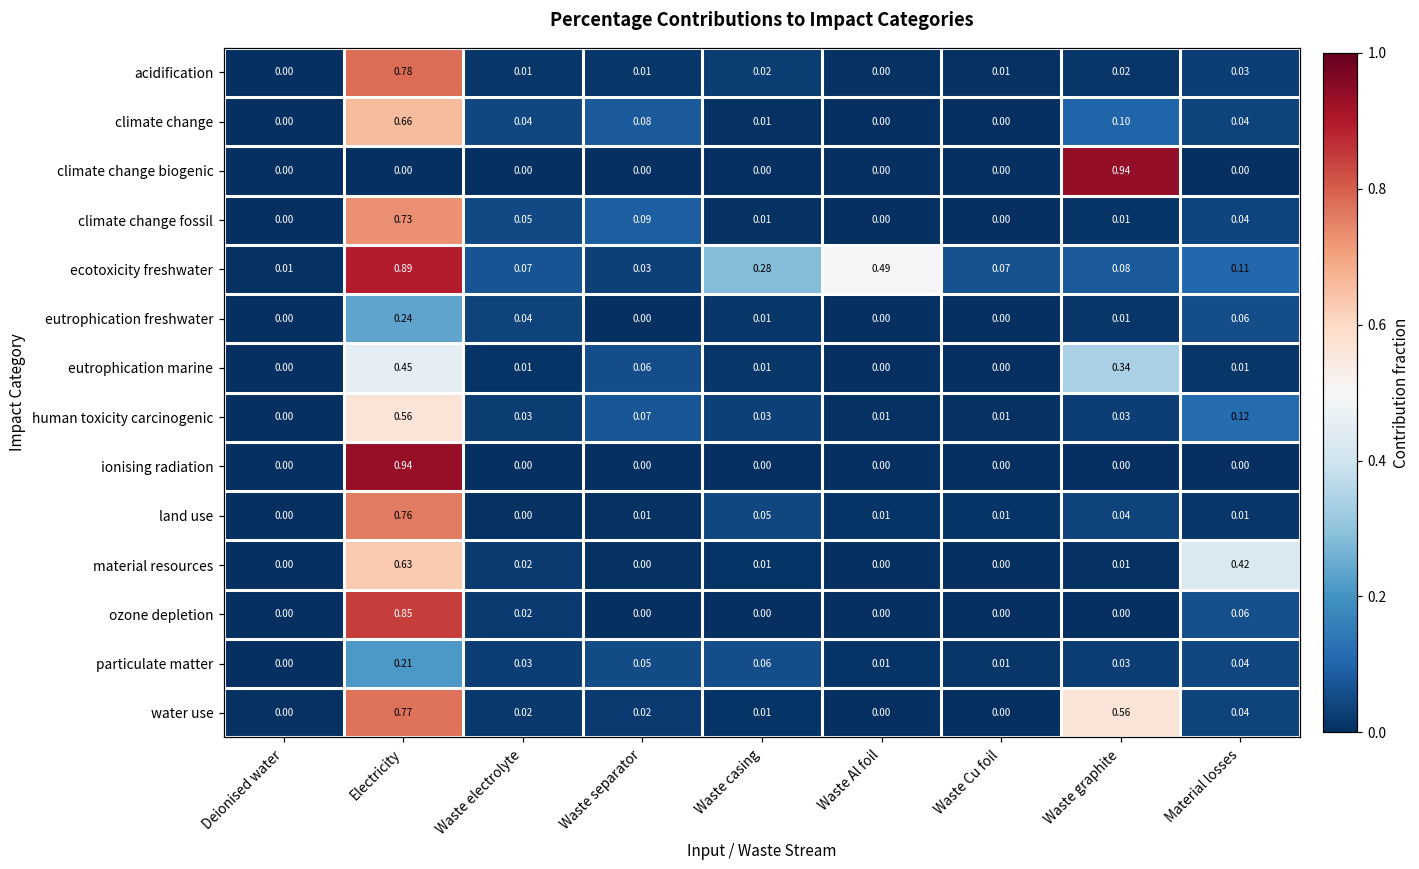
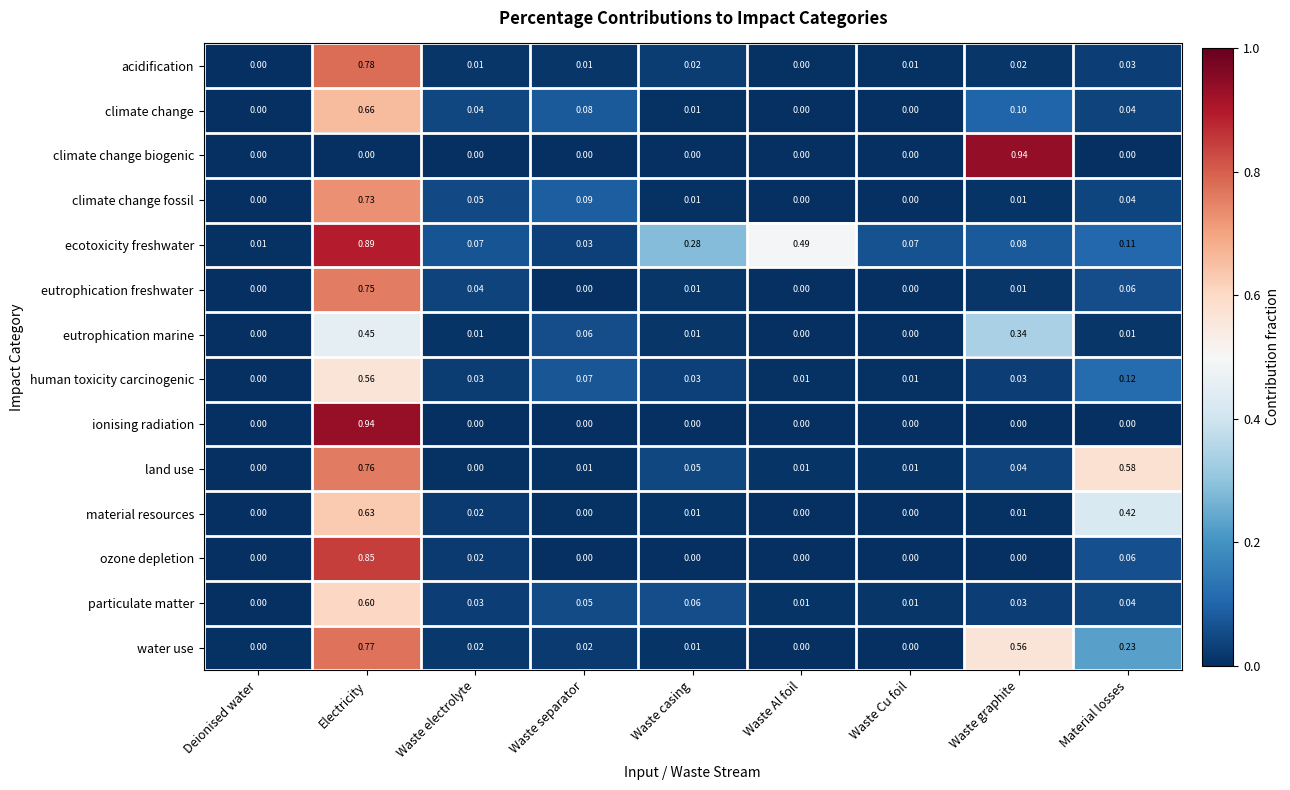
  {
    "acidification": {
      "Deionised water": 0.00,
      "Electricity": 0.78,
      "Waste electrolyte": 0.01,
      "Waste separator": 0.01,
      "Waste casing": 0.02,
      "Waste Al foil": 0.00,
      "Waste Cu foil": 0.01,
      "Waste graphite": 0.02,
      "Material losses": 0.03
    },
    "climate change": {
      "Deionised water": 0.00,
      "Electricity": 0.66,
      "Waste electrolyte": 0.04,
      "Waste separator": 0.08,
      "Waste casing": 0.01,
      "Waste Al foil": 0.00,
      "Waste Cu foil": 0.00,
      "Waste graphite": 0.10,
      "Material losses": 0.04
    },
    "climate change biogenic": {
      "Deionised water": 0.00,
      "Electricity": 0.00,
      "Waste electrolyte": 0.00,
      "Waste separator": 0.00,
      "Waste casing": 0.00,
      "Waste Al foil": 0.00,
      "Waste Cu foil": 0.00,
      "Waste graphite": 0.94,
      "Material losses": 0.00
    },
    "climate change fossil": {
      "Deionised water": 0.00,
      "Electricity": 0.73,
      "Waste electrolyte": 0.05,
      "Waste separator": 0.09,
      "Waste casing": 0.01,
      "Waste Al foil": 0.00,
      "Waste Cu foil": 0.00,
      "Waste graphite": 0.01,
      "Material losses": 0.04
    },
    "ecotoxicity freshwater": {
      "Deionised water": 0.01,
      "Electricity": 0.89,
      "Waste electrolyte": 0.07,
      "Waste separator": 0.03,
      "Waste casing": 0.28,
      "Waste Al foil": 0.49,
      "Waste Cu foil": 0.07,
      "Waste graphite": 0.08,
      "Material losses": 0.11
    },
    "eutrophication freshwater": {
      "Deionised water": 0.00,
-     "Electricity": 0.24,
+     "Electricity": 0.75,
      "Waste electrolyte": 0.04,
      "Waste separator": 0.00,
      "Waste casing": 0.01,
      "Waste Al foil": 0.00,
      "Waste Cu foil": 0.00,
      "Waste graphite": 0.01,
      "Material losses": 0.06
    },
    "eutrophication marine": {
      "Deionised water": 0.00,
      "Electricity": 0.45,
      "Waste electrolyte": 0.01,
      "Waste separator": 0.06,
      "Waste casing": 0.01,
      "Waste Al foil": 0.00,
      "Waste Cu foil": 0.00,
      "Waste graphite": 0.34,
      "Material losses": 0.01
    },
    "human toxicity carcinogenic": {
      "Deionised water": 0.00,
      "Electricity": 0.56,
      "Waste electrolyte": 0.03,
      "Waste separator": 0.07,
      "Waste casing": 0.03,
      "Waste Al foil": 0.01,
      "Waste Cu foil": 0.01,
      "Waste graphite": 0.03,
      "Material losses": 0.12
    },
    "ionising radiation": {
      "Deionised water": 0.00,
      "Electricity": 0.94,
      "Waste electrolyte": 0.00,
      "Waste separator": 0.00,
      "Waste casing": 0.00,
      "Waste Al foil": 0.00,
      "Waste Cu foil": 0.00,
      "Waste graphite": 0.00,
      "Material losses": 0.00
    },
    "land use": {
      "Deionised water": 0.00,
      "Electricity": 0.76,
      "Waste electrolyte": 0.00,
      "Waste separator": 0.01,
      "Waste casing": 0.05,
      "Waste Al foil": 0.01,
      "Waste Cu foil": 0.01,
      "Waste graphite": 0.04,
-     "Material losses": 0.01
+     "Material losses": 0.58
    },
    "material resources": {
      "Deionised water": 0.00,
      "Electricity": 0.63,
      "Waste electrolyte": 0.02,
      "Waste separator": 0.00,
      "Waste casing": 0.01,
      "Waste Al foil": 0.00,
      "Waste Cu foil": 0.00,
      "Waste graphite": 0.01,
      "Material losses": 0.42
    },
    "ozone depletion": {
      "Deionised water": 0.00,
      "Electricity": 0.85,
      "Waste electrolyte": 0.02,
      "Waste separator": 0.00,
      "Waste casing": 0.00,
      "Waste Al foil": 0.00,
      "Waste Cu foil": 0.00,
      "Waste graphite": 0.00,
      "Material losses": 0.06
    },
    "particulate matter": {
      "Deionised water": 0.00,
-     "Electricity": 0.21,
+     "Electricity": 0.60,
      "Waste electrolyte": 0.03,
      "Waste separator": 0.05,
      "Waste casing": 0.06,
      "Waste Al foil": 0.01,
      "Waste Cu foil": 0.01,
      "Waste graphite": 0.03,
      "Material losses": 0.04
    },
    "water use": {
      "Deionised water": 0.00,
      "Electricity": 0.77,
      "Waste electrolyte": 0.02,
      "Waste separator": 0.02,
      "Waste casing": 0.01,
      "Waste Al foil": 0.00,
      "Waste Cu foil": 0.00,
      "Waste graphite": 0.56,
-     "Material losses": 0.04
+     "Material losses": 0.23
    }
  }
